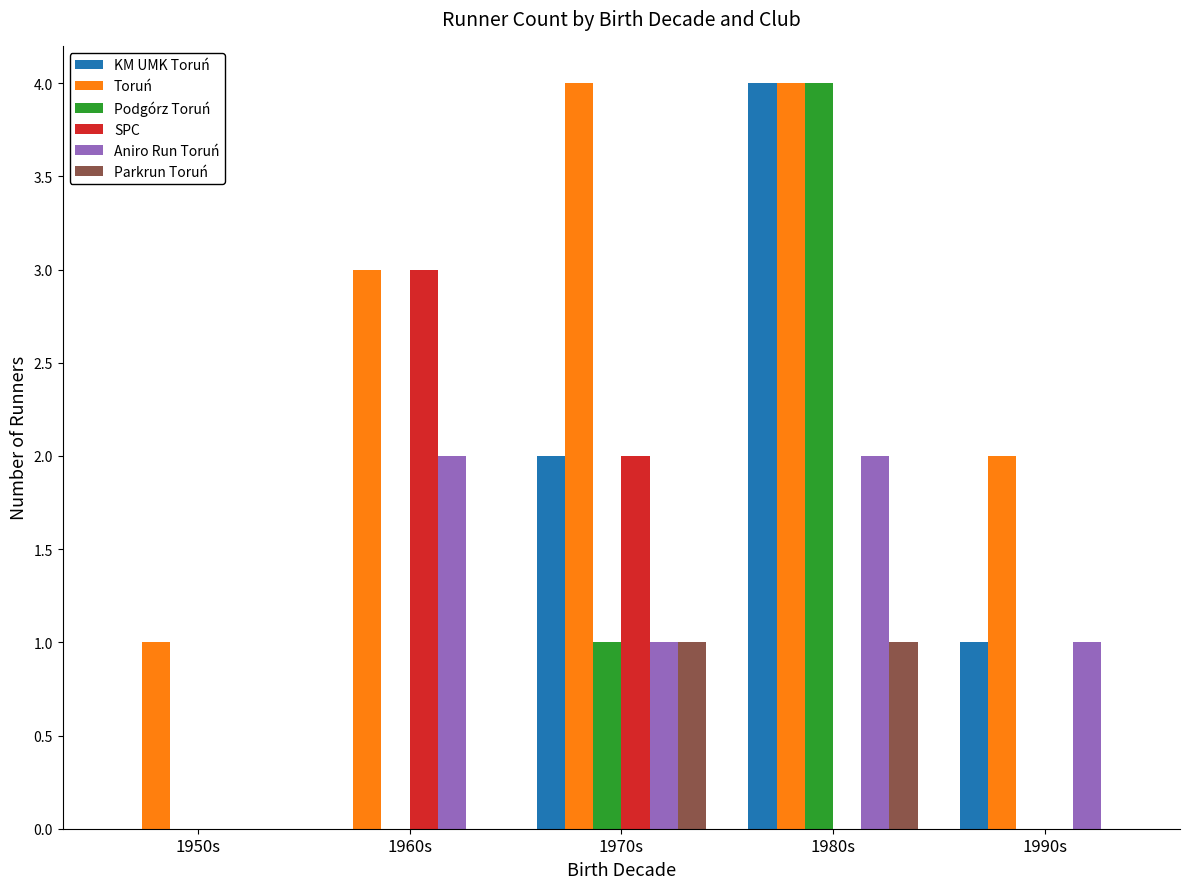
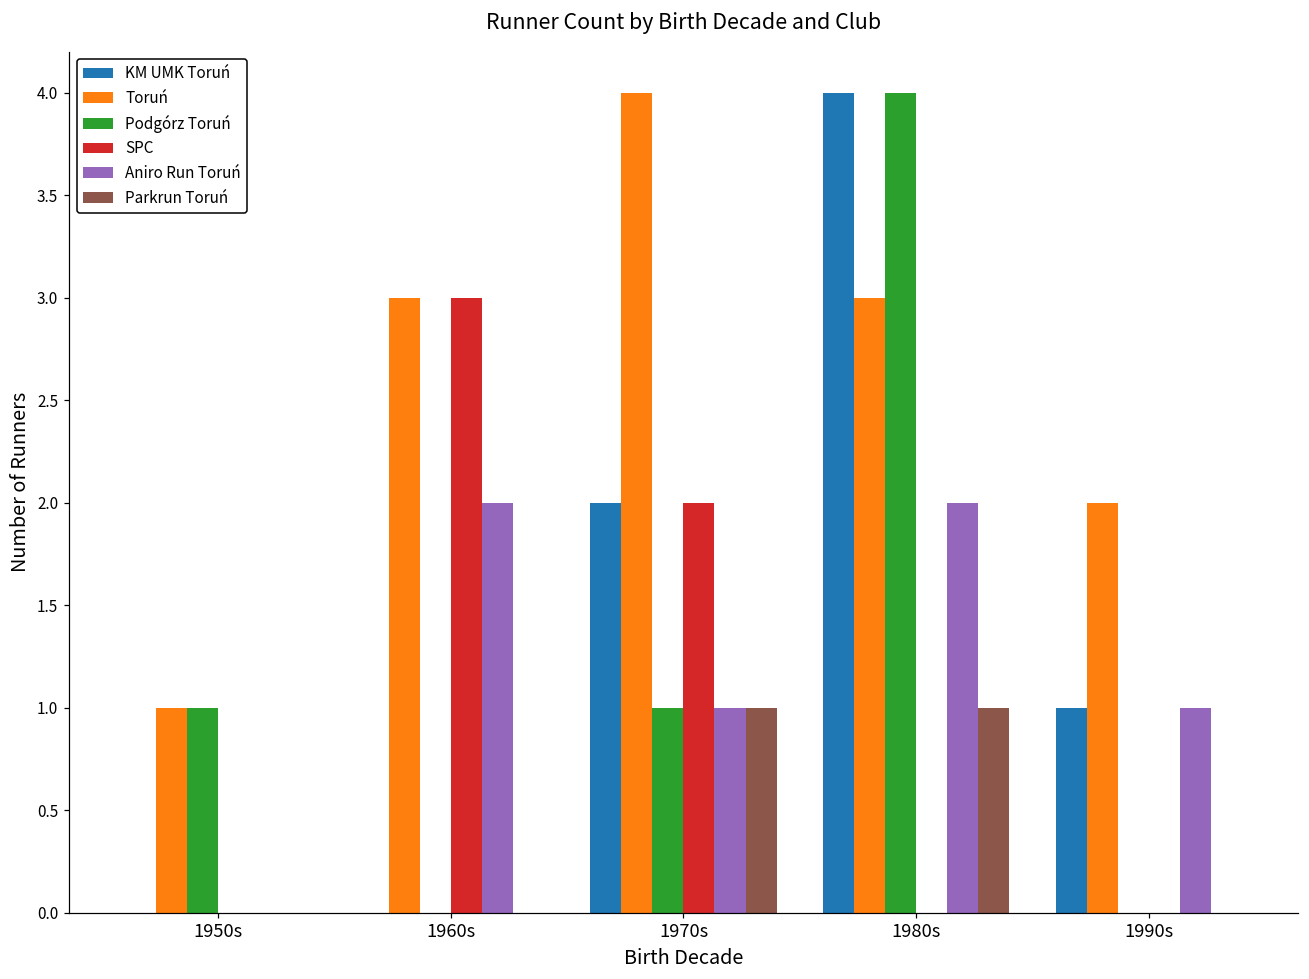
  {
    "KM UMK Toruń": {
      "1950s": 0,
      "1960s": 0,
      "1970s": 2,
      "1980s": 4,
      "1990s": 1
    },
    "Toruń": {
      "1950s": 1,
      "1960s": 3,
      "1970s": 4,
-     "1980s": 4,
+     "1980s": 3,
      "1990s": 2
    },
    "Podgórz Toruń": {
-     "1950s": 0,
+     "1950s": 1,
      "1960s": 0,
      "1970s": 1,
      "1980s": 4,
      "1990s": 0
    },
    "SPC": {
      "1950s": 0,
      "1960s": 3,
      "1970s": 2,
      "1980s": 0,
      "1990s": 0
    },
    "Aniro Run Toruń": {
      "1950s": 0,
      "1960s": 2,
      "1970s": 1,
      "1980s": 2,
      "1990s": 1
    },
    "Parkrun Toruń": {
      "1950s": 0,
      "1960s": 0,
      "1970s": 1,
      "1980s": 1,
      "1990s": 0
    }
  }
